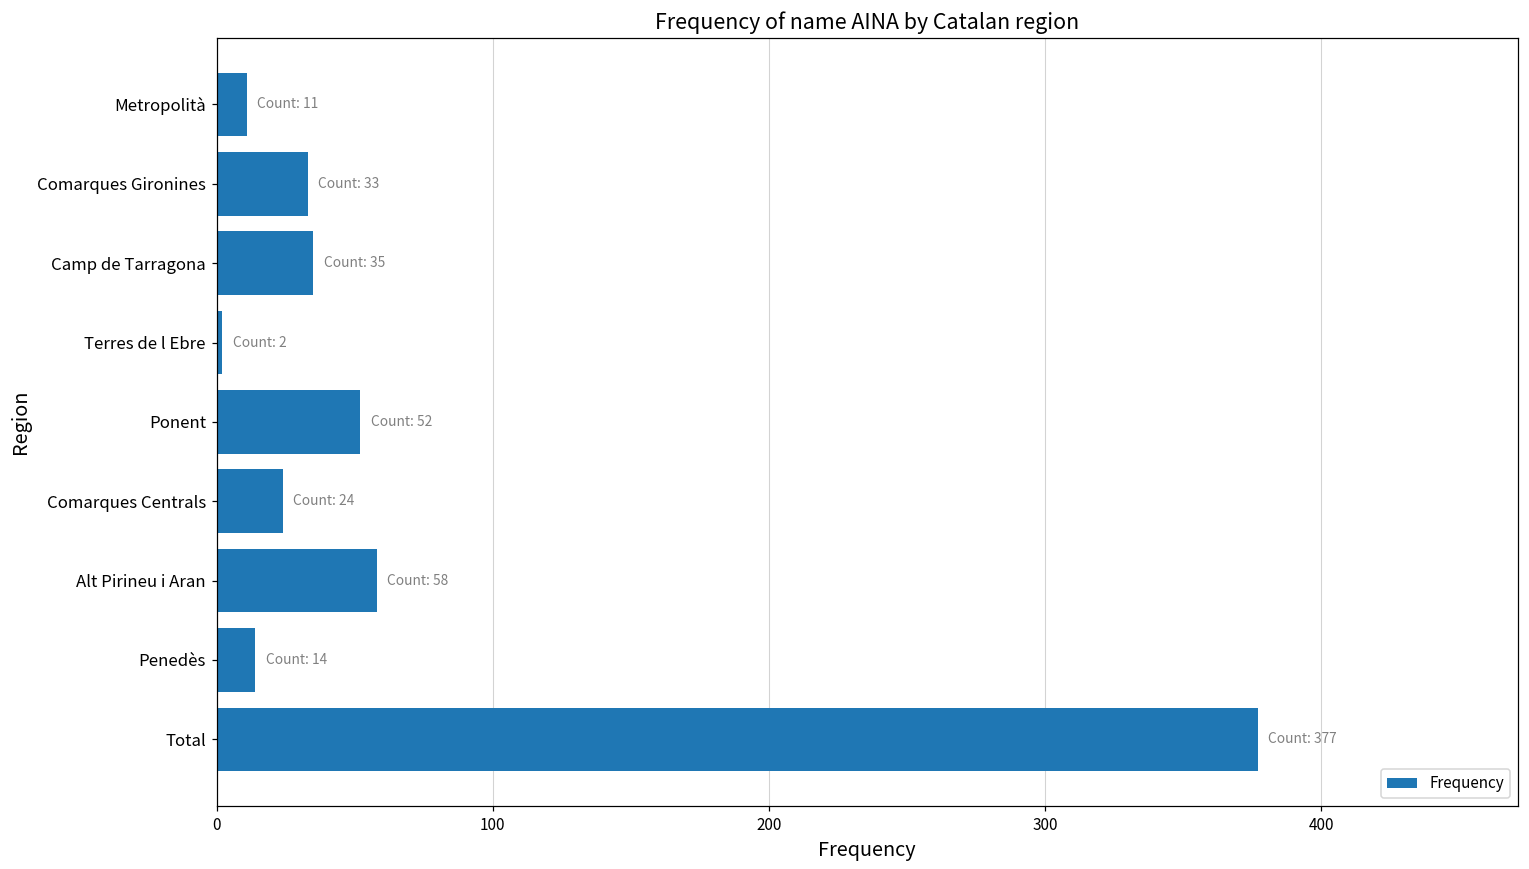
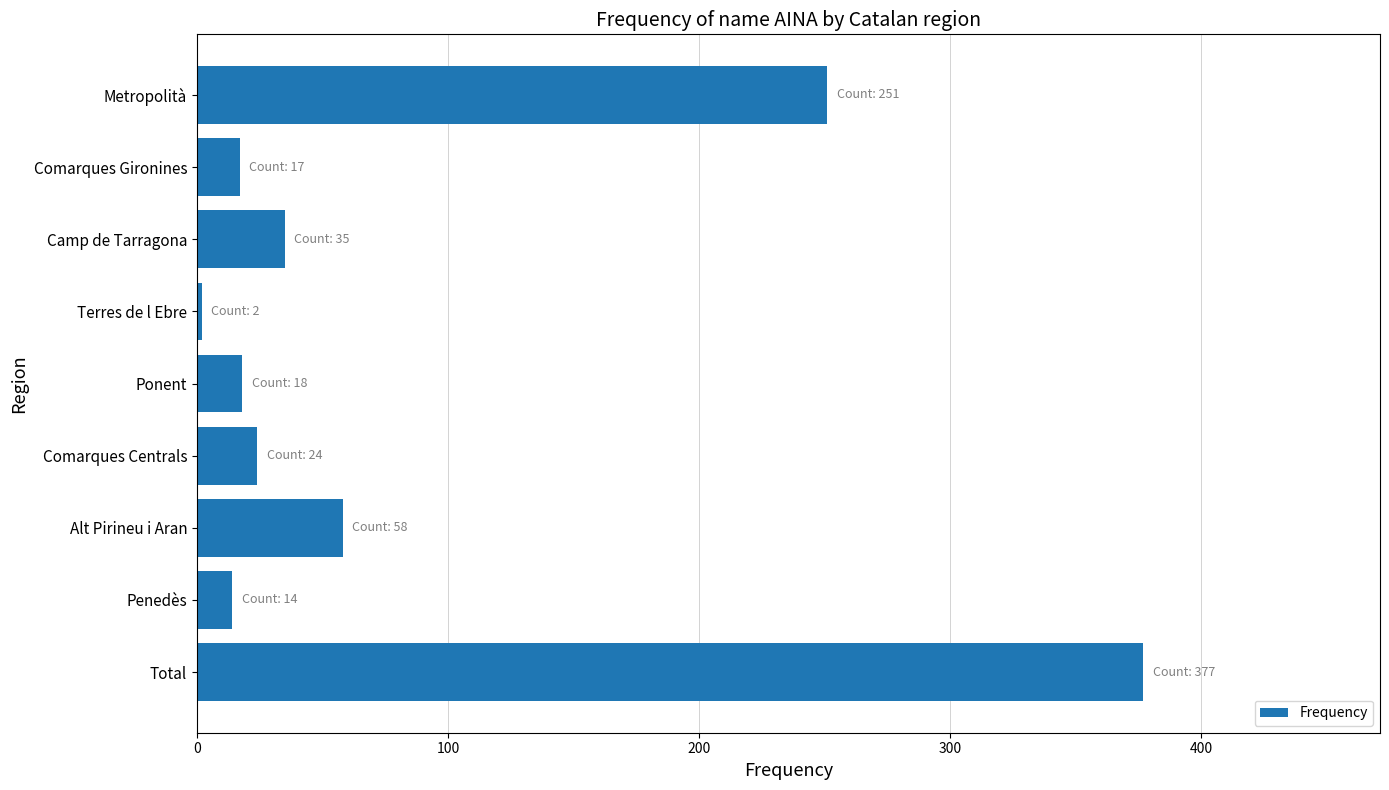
  {
-   "Metropolità": 11,
-   "Comarques Gironines": 33,
+   "Metropolità": 251,
+   "Comarques Gironines": 17,
    "Camp de Tarragona": 35,
    "Terres de l Ebre": 2,
-   "Ponent": 52,
+   "Ponent": 18,
    "Comarques Centrals": 24,
    "Alt Pirineu i Aran": 58,
    "Penedès": 14,
    "Total": 377
  }
